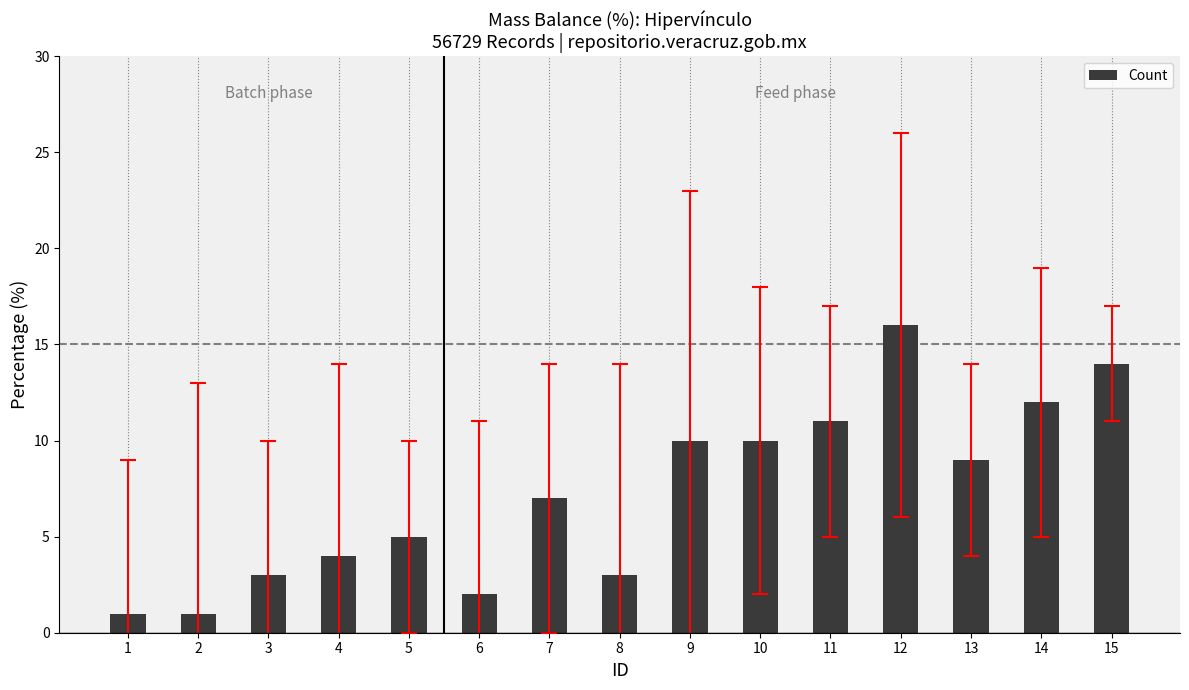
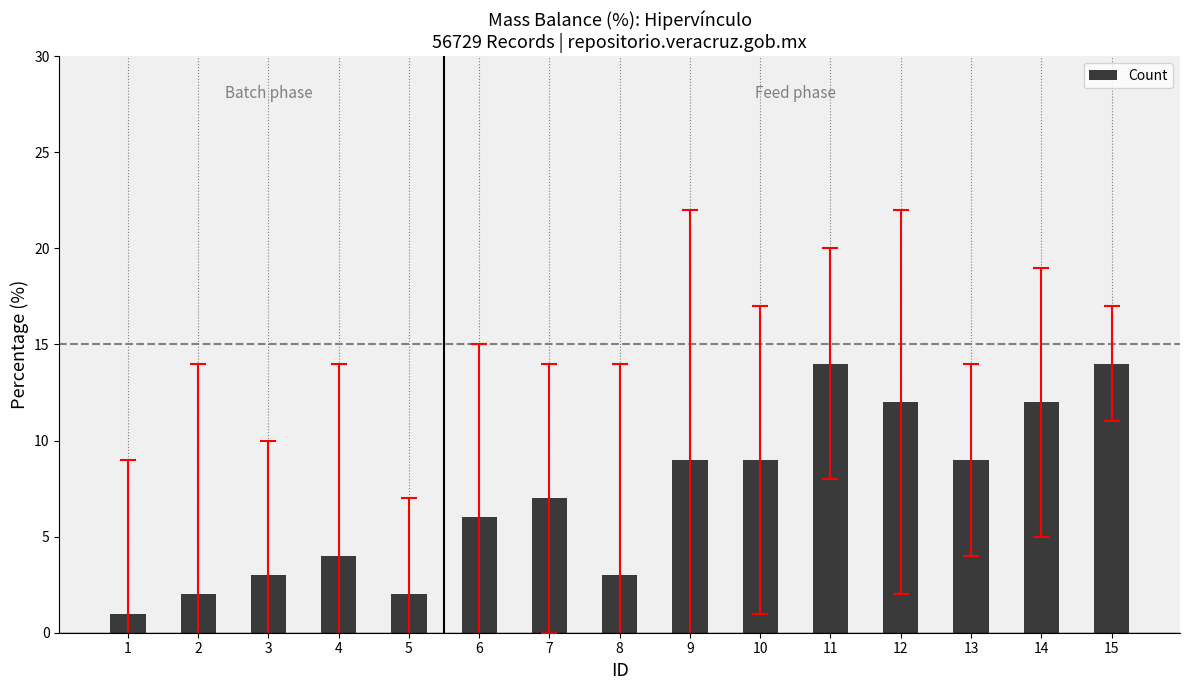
  {
    "Count": {
      "1": 1,
-     "2": 1,
+     "2": 2,
      "3": 3,
      "4": 4,
-     "5": 5,
-     "6": 2,
+     "5": 2,
+     "6": 6,
      "7": 7,
      "8": 3,
-     "9": 10,
-     "10": 10,
-     "11": 11,
-     "12": 16,
+     "9": 9,
+     "10": 9,
+     "11": 14,
+     "12": 12,
      "13": 9,
      "14": 12,
      "15": 14
    }
  }
